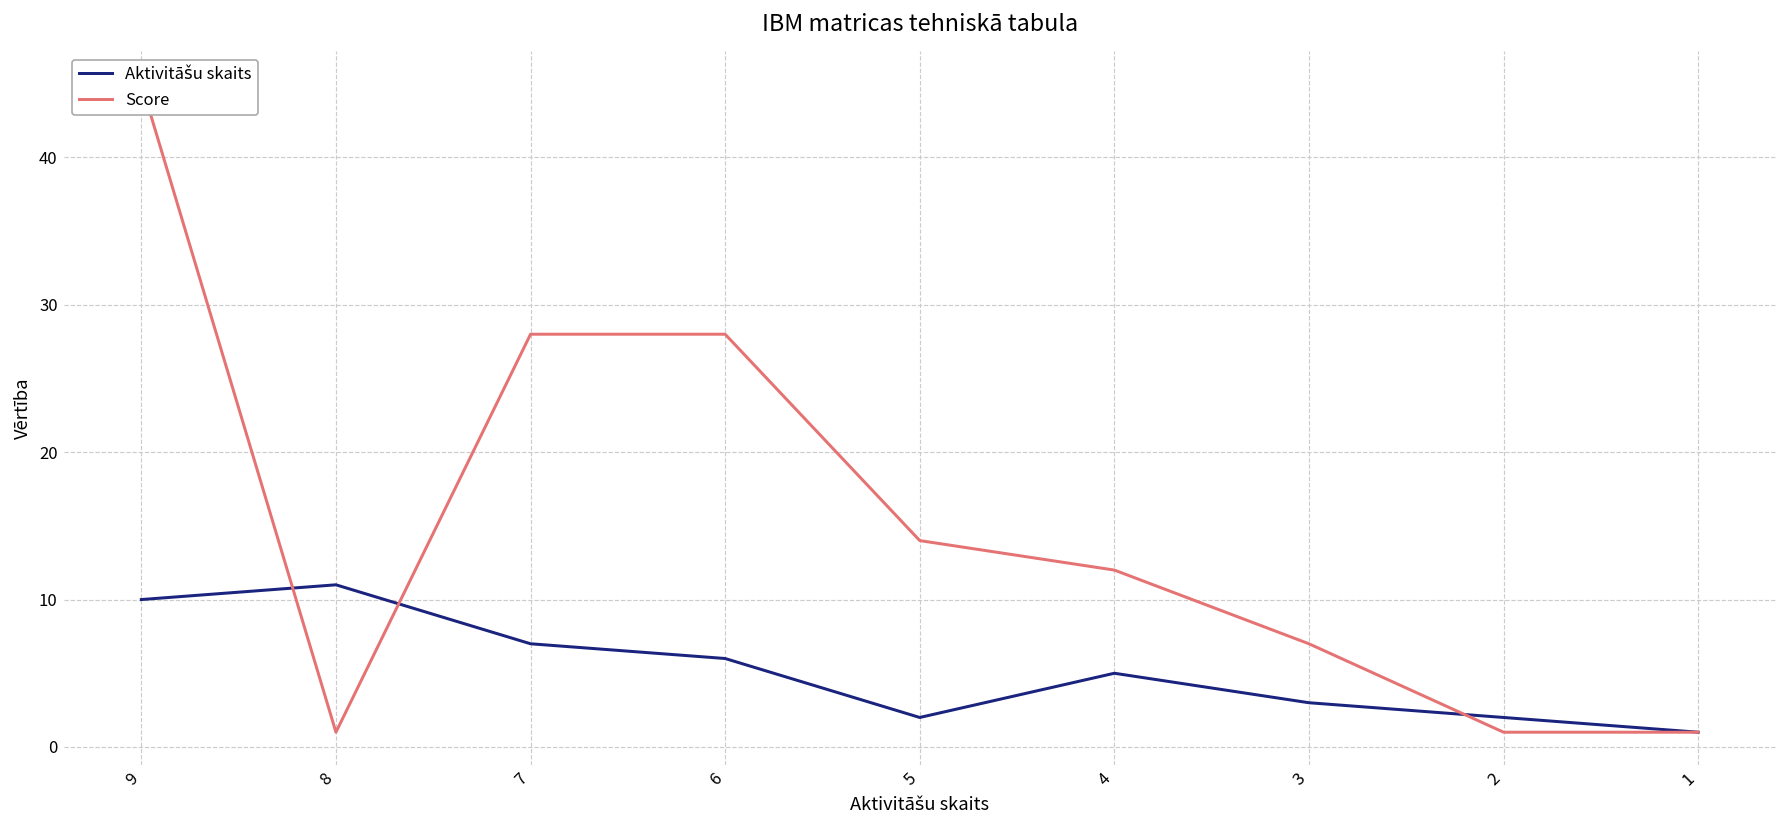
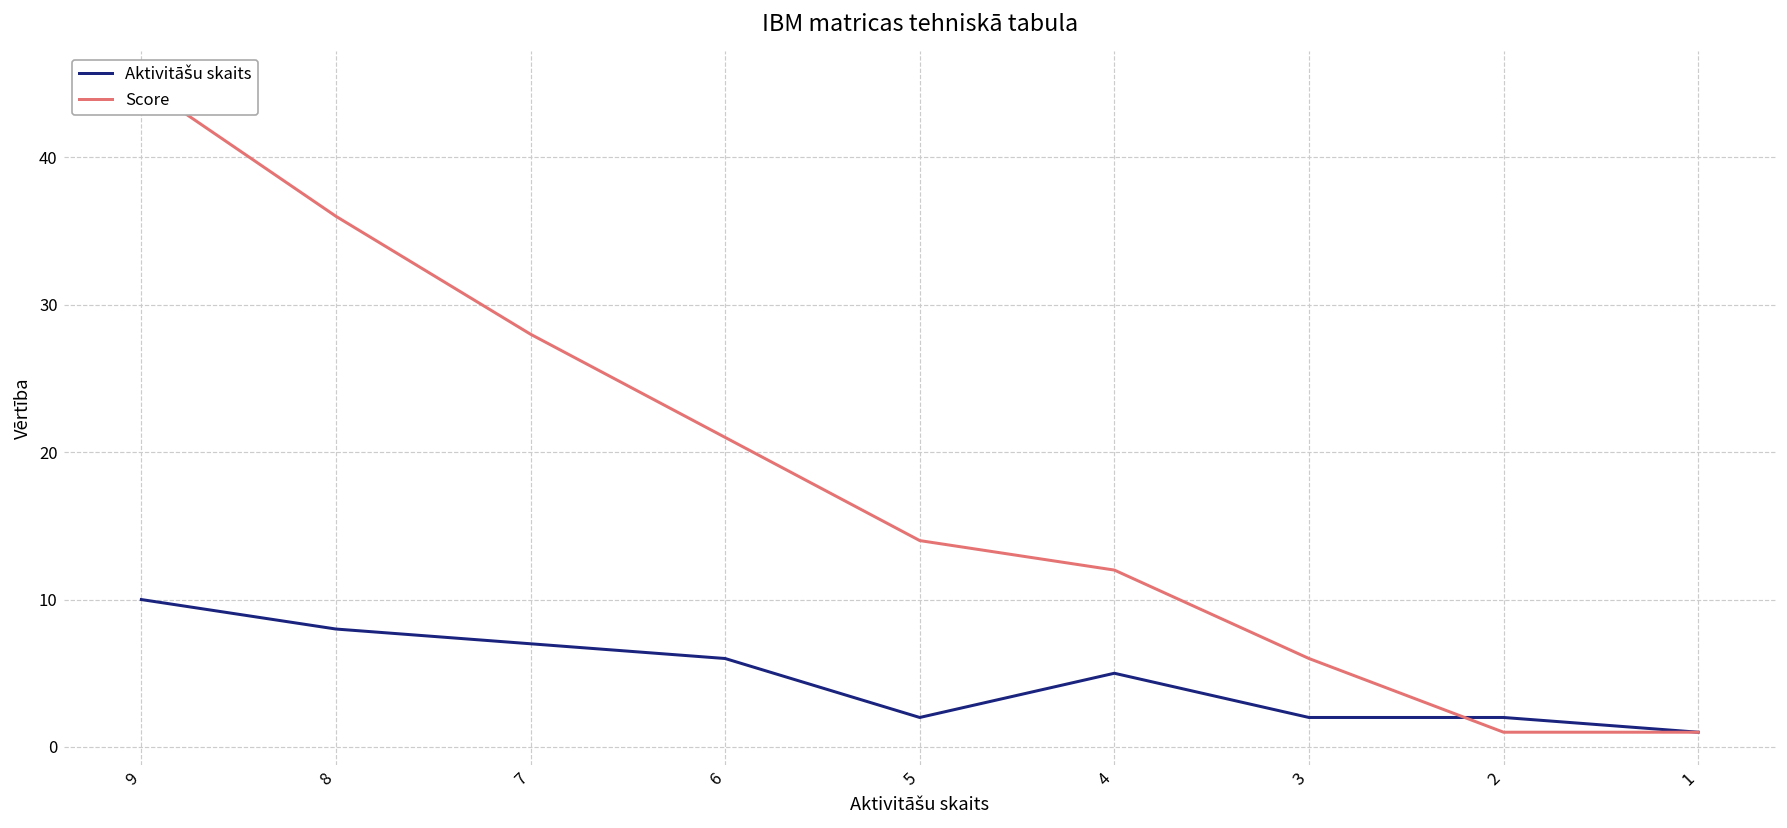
  {
    "Aktivitāšu skaits": {
      "9": 10,
-     "8": 11,
+     "8": 8,
      "7": 7,
      "6": 6,
      "5": 2,
      "4": 5,
-     "3": 3,
+     "3": 2,
      "2": 2
    },
    "Score": {
-     "8": 1,
+     "8": 36,
      "7": 28,
-     "6": 28,
+     "6": 21,
      "5": 14,
      "4": 12,
-     "3": 7,
+     "3": 6,
      "2": 1
    }
  }
